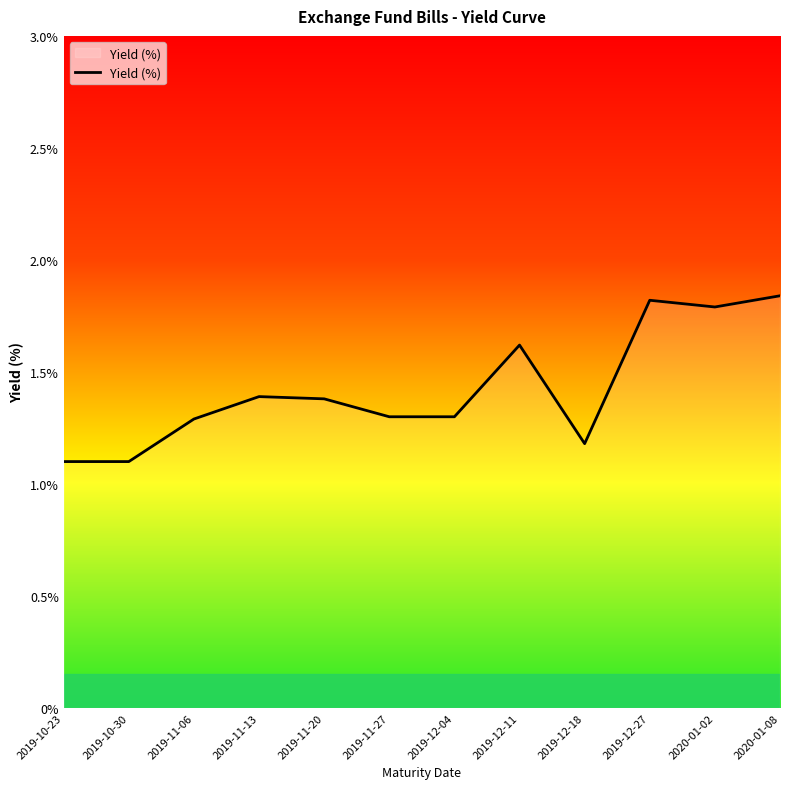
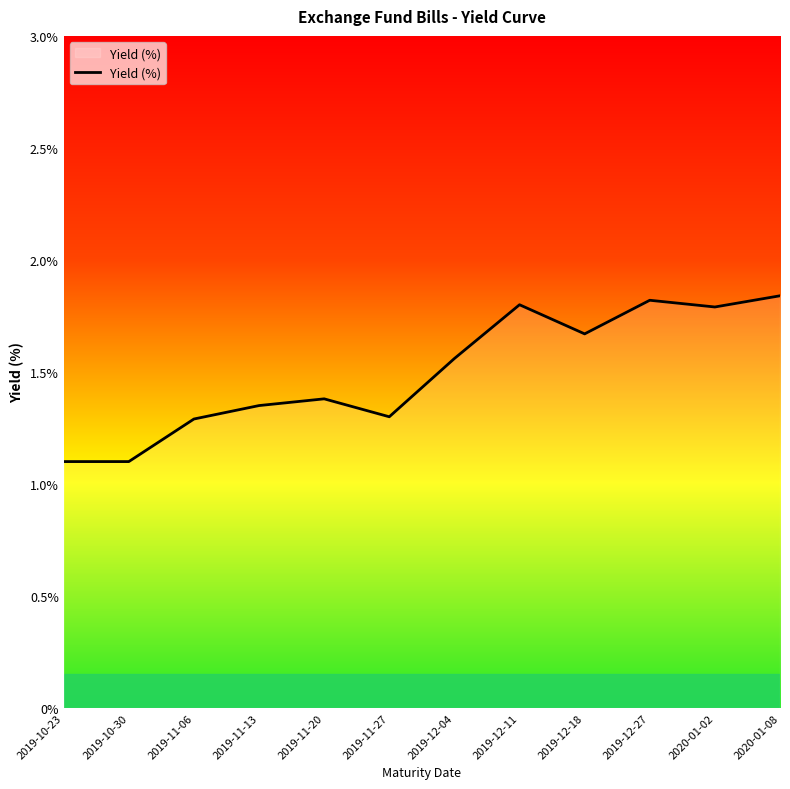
  {
    "2019-10-23": "1.10%",
    "2019-10-30": "1.10%",
    "2019-11-06": "1.29%",
-   "2019-11-13": "1.39%",
+   "2019-11-13": "1.35%",
    "2019-11-20": "1.38%",
    "2019-11-27": "1.30%",
-   "2019-12-04": "1.30%",
-   "2019-12-11": "1.62%",
-   "2019-12-18": "1.18%",
+   "2019-12-04": "1.56%",
+   "2019-12-11": "1.80%",
+   "2019-12-18": "1.67%",
    "2019-12-27": "1.82%",
    "2020-01-02": "1.79%",
    "2020-01-08": "1.84%"
  }
